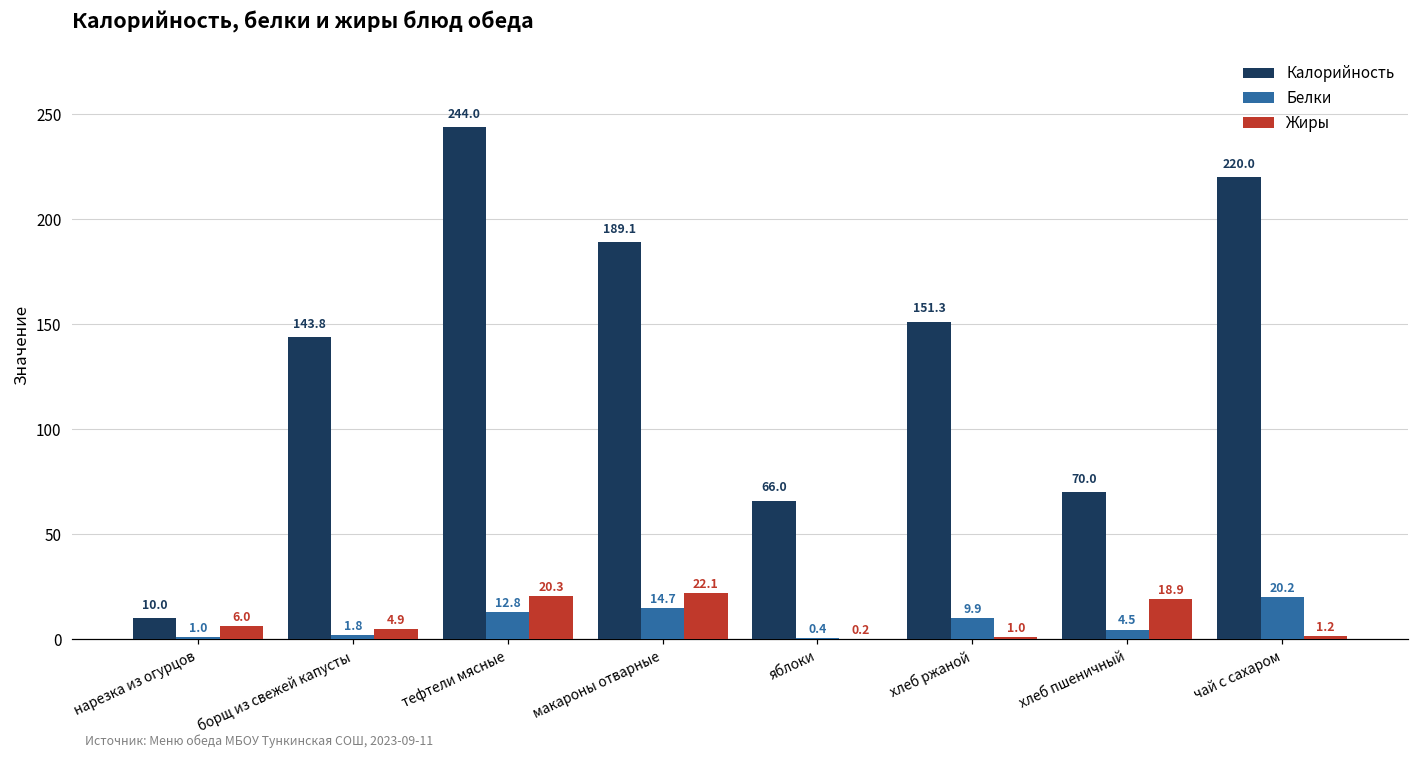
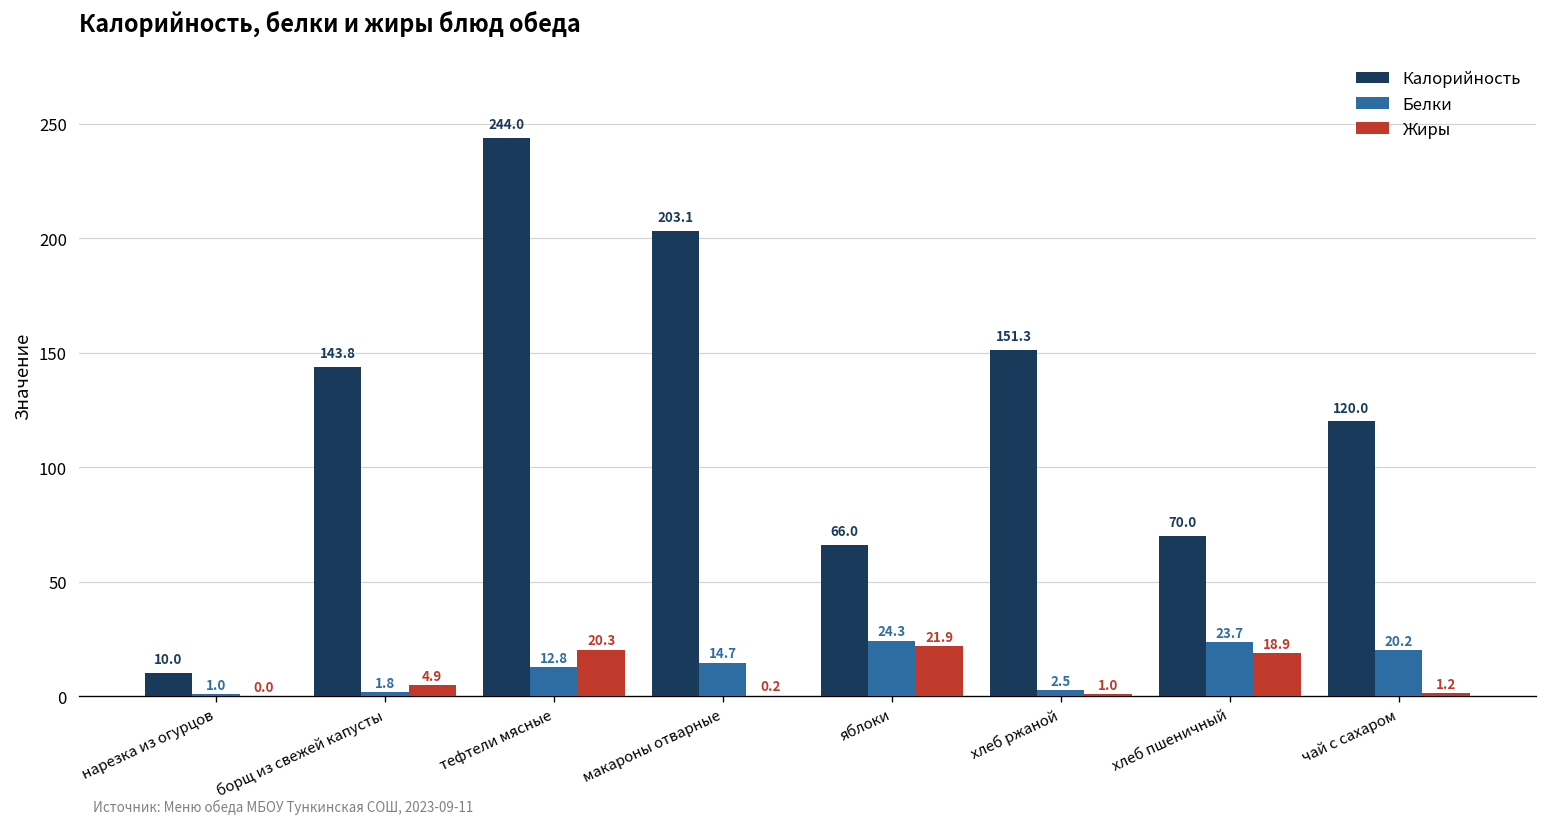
  {
    "Калорийность": {
      "нарезка из огурцов": 10.0,
      "борщ из свежей капусты": 143.8,
      "тефтели мясные": 244.0,
-     "макароны отварные": 189.1,
+     "макароны отварные": 203.1,
      "яблоки": 66.0,
      "хлеб ржаной": 151.3,
      "хлеб пшеничный": 70.0,
-     "чай с сахаром": 220.0
+     "чай с сахаром": 120.0
    },
    "Белки": {
      "нарезка из огурцов": 1.0,
      "борщ из свежей капусты": 1.8,
      "тефтели мясные": 12.8,
      "макароны отварные": 14.7,
-     "яблоки": 0.4,
-     "хлеб ржаной": 9.9,
-     "хлеб пшеничный": 4.5,
+     "яблоки": 24.3,
+     "хлеб ржаной": 2.5,
+     "хлеб пшеничный": 23.7,
      "чай с сахаром": 20.2
    },
    "Жиры": {
-     "нарезка из огурцов": 6.0,
+     "нарезка из огурцов": 0.0,
      "борщ из свежей капусты": 4.9,
      "тефтели мясные": 20.3,
-     "макароны отварные": 22.1,
-     "яблоки": 0.2,
+     "макароны отварные": 0.2,
+     "яблоки": 21.9,
      "хлеб ржаной": 1.0,
      "хлеб пшеничный": 18.9,
      "чай с сахаром": 1.2
    }
  }
